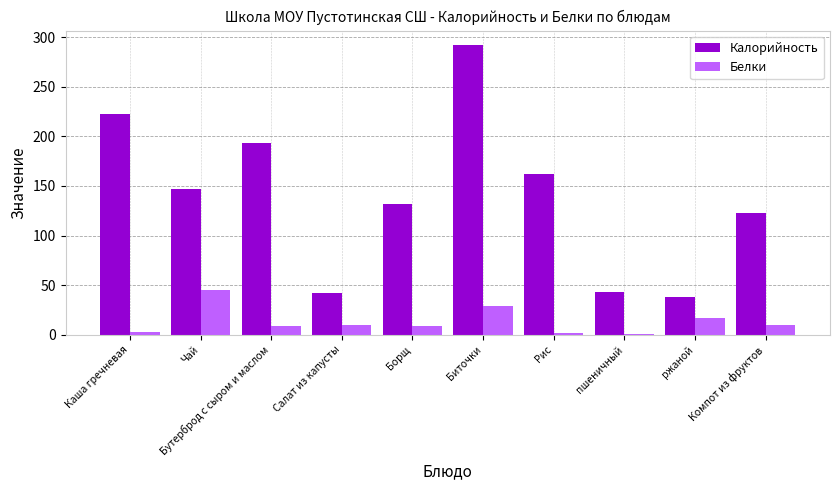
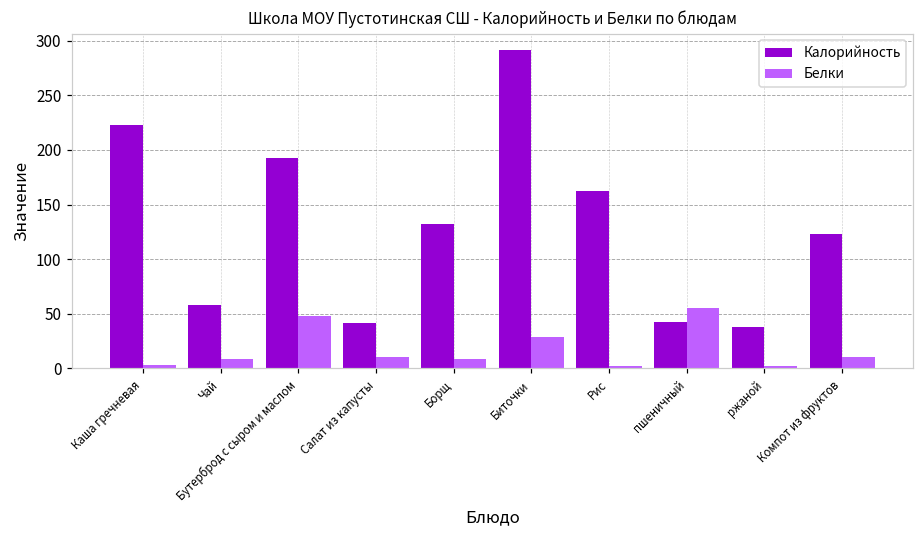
  {
    "Калорийность": {
      "Каша гречневая": 220,
-     "Чай": 150,
+     "Чай": 60,
      "Бутерброд с сыром и маслом": 190,
      "Салат из капусты": 40,
      "Борщ": 130,
      "Биточки": 290,
      "Рис": 160,
      "пшеничный": 40,
      "ржаной": 40,
      "Компот из фруктов": 120
    },
    "Белки": {
      "Каша гречневая": 0,
-     "Чай": 50,
-     "Бутерброд с сыром и маслом": 10,
+     "Чай": 10,
+     "Бутерброд с сыром и маслом": 50,
      "Салат из капусты": 10,
      "Борщ": 10,
      "Биточки": 30,
-     "пшеничный": 0,
-     "ржаной": 20,
+     "пшеничный": 50,
+     "ржаной": 0,
      "Компот из фруктов": 10
    }
  }
